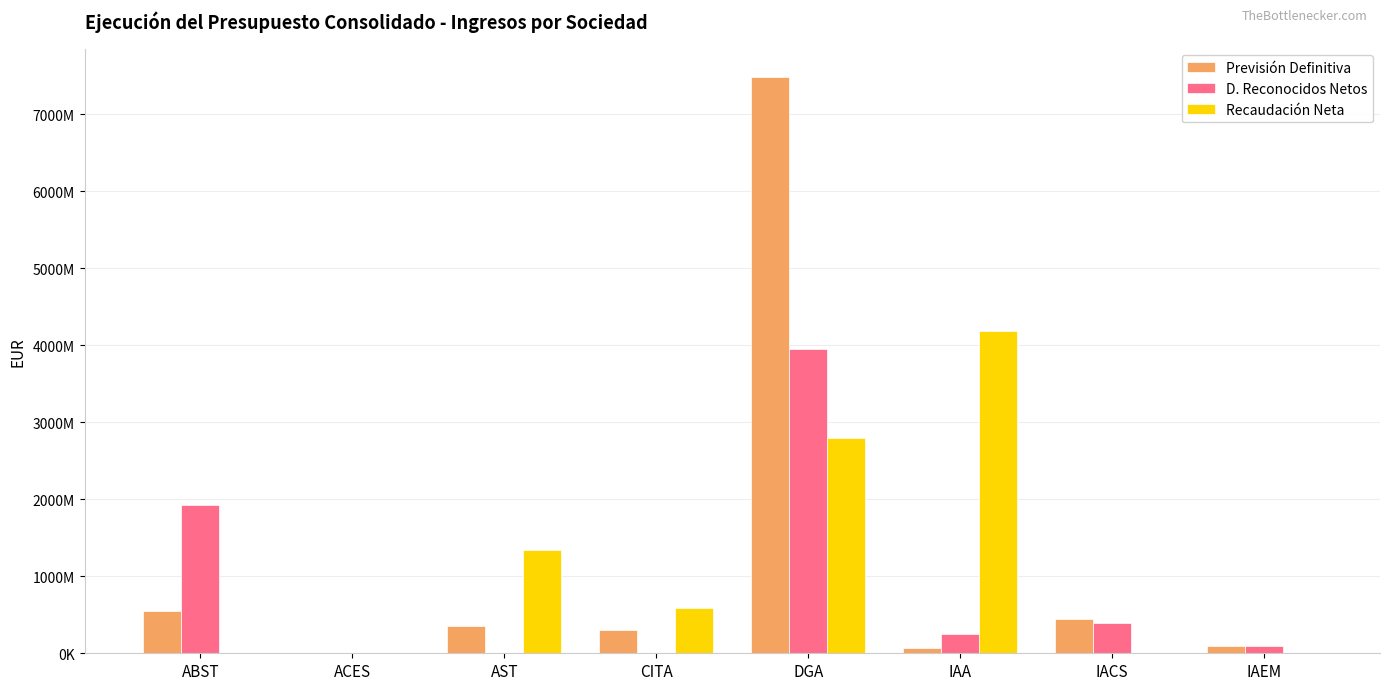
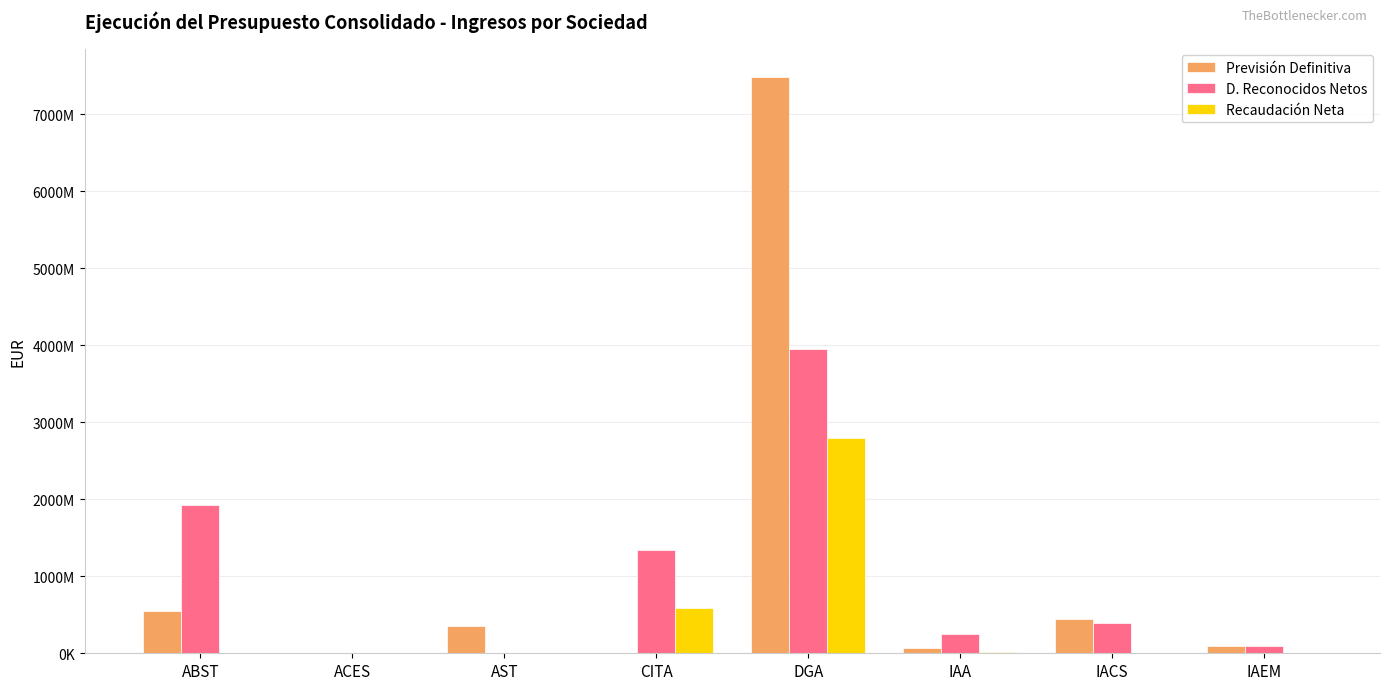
  {
    "Previsión Definitiva": {
      "ABST": 500000000,
      "AST": 400000000,
-     "CITA": 300000000,
+     "CITA": 0,
      "DGA": 7500000000,
      "IAA": 100000000,
      "IACS": 400000000,
      "IAEM": 100000000
    },
    "D. Reconocidos Netos": {
      "ABST": 1900000000,
-     "CITA": 0,
+     "CITA": 1300000000,
      "DGA": 3900000000,
      "IAA": 200000000,
      "IACS": 400000000,
      "IAEM": 100000000
    },
    "Recaudación Neta": {
-     "AST": 1300000000,
+     "AST": 0,
      "CITA": 600000000,
      "DGA": 2800000000,
-     "IAA": 4200000000
+     "IAA": 0
    }
  }
